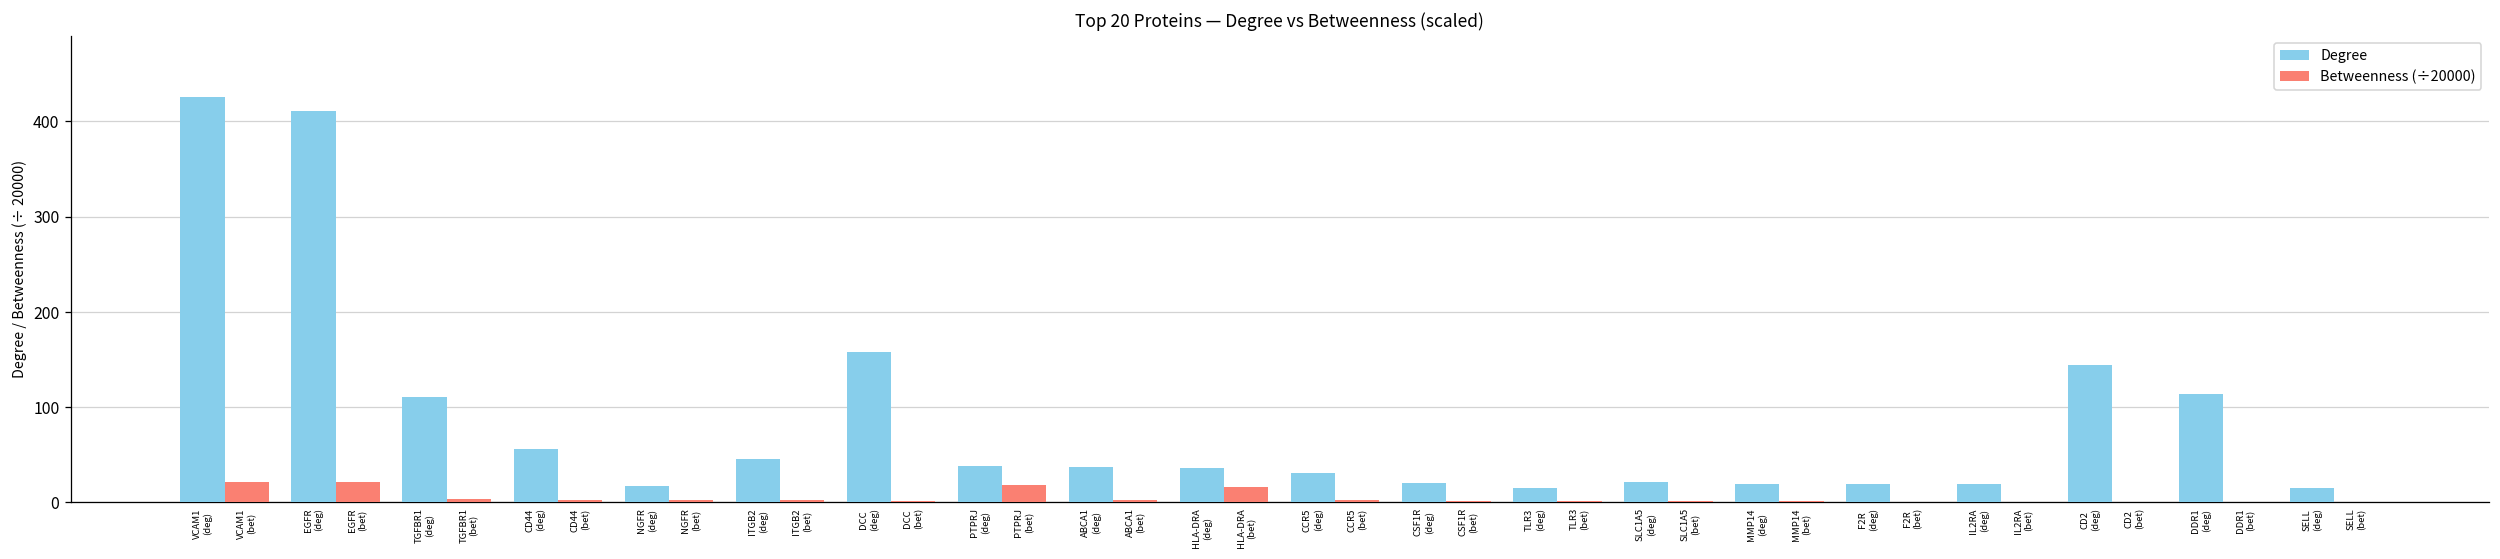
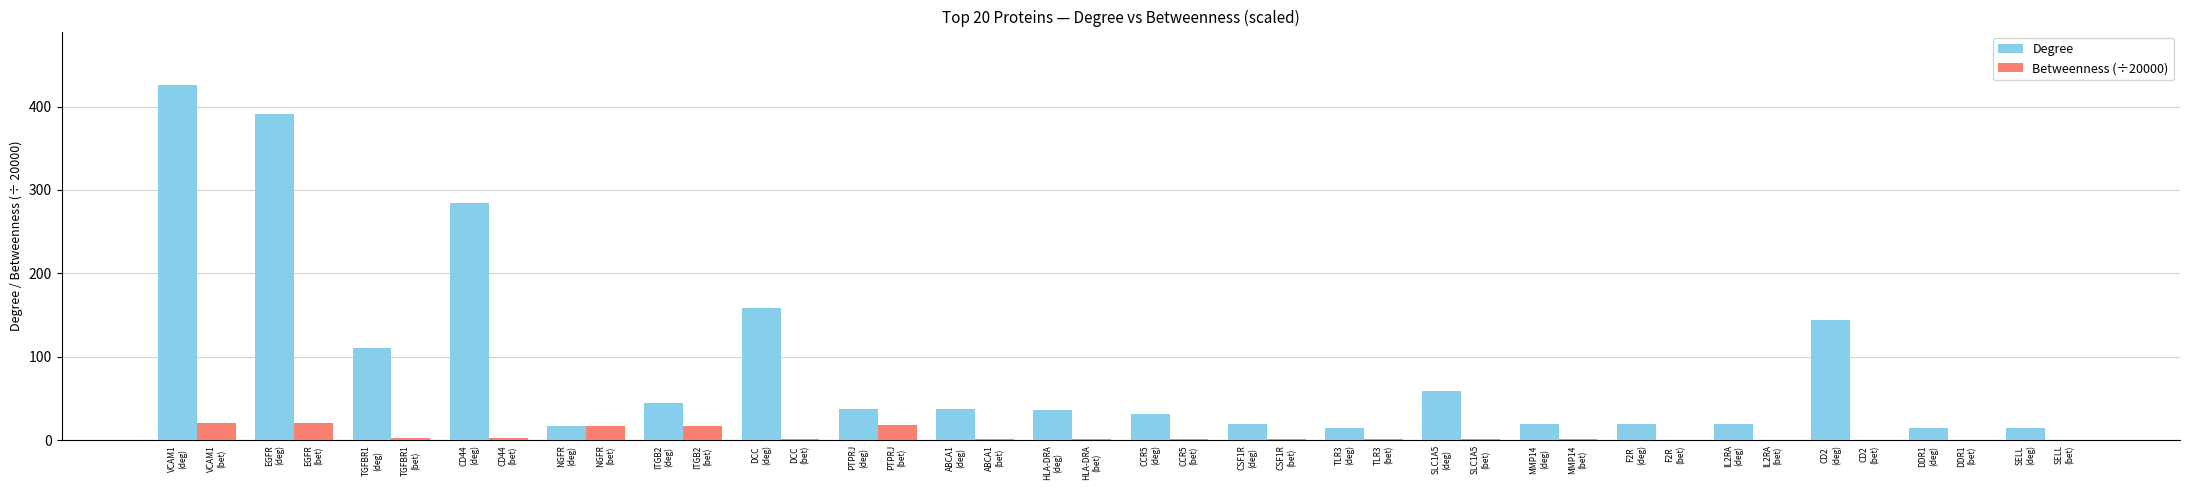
  {
    "Degree": {
      "VCAM1 (deg)": 430,
-     "EGFR (deg)": 410,
+     "EGFR (deg)": 390,
      "TGFBR1 (deg)": 110,
-     "CD44 (deg)": 60,
+     "CD44 (deg)": 280,
      "NGFR (deg)": 20,
      "ITGB2 (deg)": 50,
      "DCC (deg)": 160,
      "PTPRJ (deg)": 40,
      "ABCA1 (deg)": 40,
      "HLA-DRA (deg)": 40,
      "CCR5 (deg)": 30,
      "CSF1R (deg)": 20,
      "TLR3 (deg)": 20,
-     "SLC1A5 (deg)": 20,
+     "SLC1A5 (deg)": 60,
      "MMP14 (deg)": 20,
      "F2R (deg)": 20,
      "IL2RA (deg)": 20,
      "CD2 (deg)": 140,
-     "DDR1 (deg)": 110,
+     "DDR1 (deg)": 20,
      "SELL (deg)": 20
    },
    "Betweenness (÷20000)": {
      "VCAM1 (bet)": 20,
      "EGFR (bet)": 20,
      "TGFBR1 (bet)": 0,
-     "NGFR (bet)": 0,
-     "ITGB2 (bet)": 0,
+     "NGFR (bet)": 20,
+     "ITGB2 (bet)": 20,
      "PTPRJ (bet)": 20,
-     "HLA-DRA (bet)": 20
+     "HLA-DRA (bet)": 0
    }
  }
